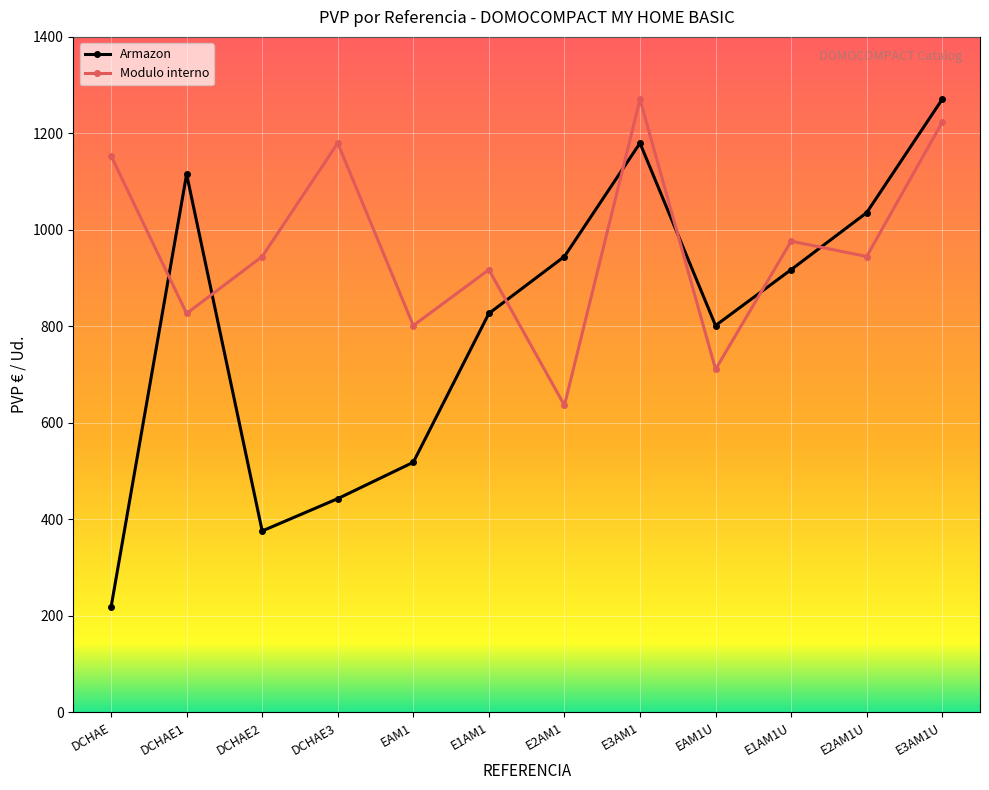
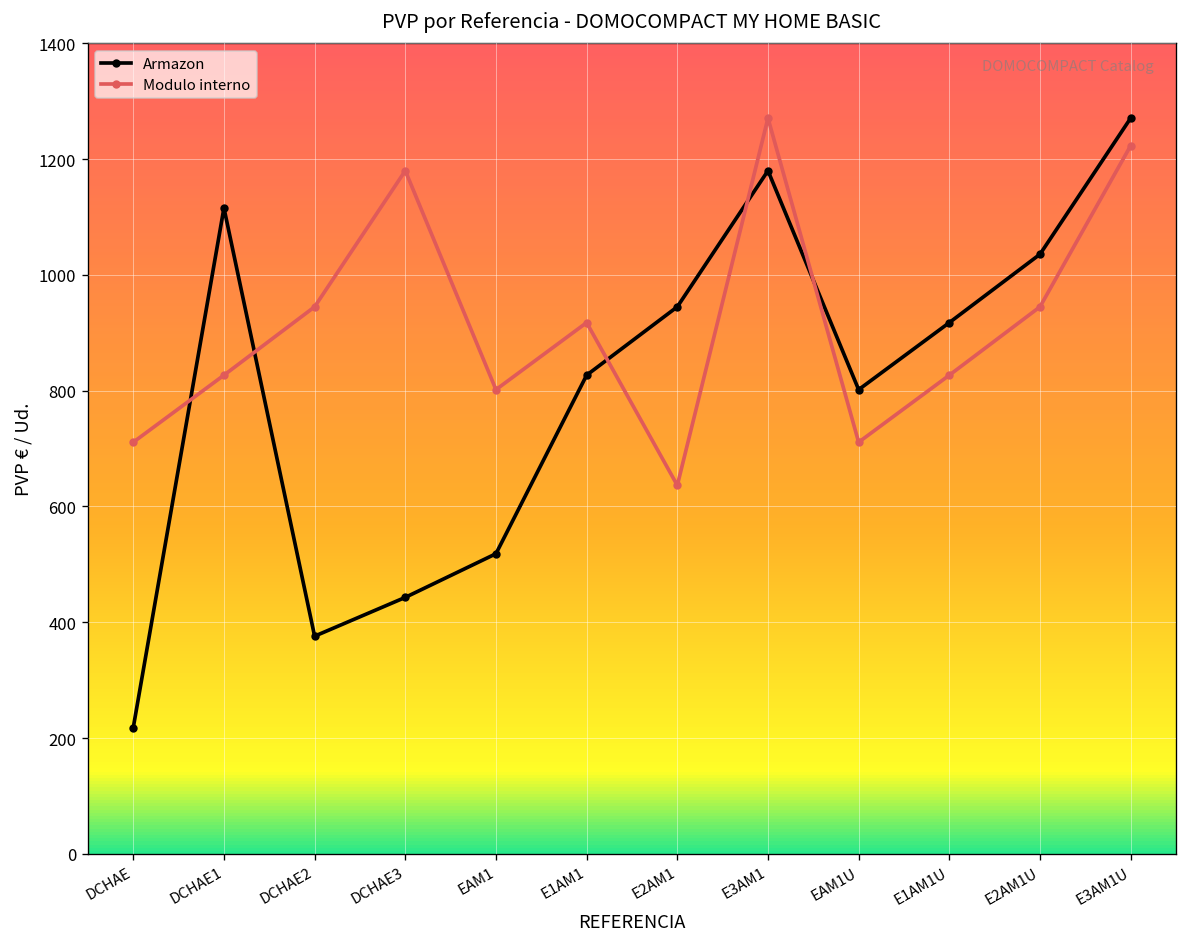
  {
    "Armazon": {
      "DCHAE": 220,
      "DCHAE1": 1120,
      "DCHAE2": 380,
      "DCHAE3": 440,
      "EAM1": 520,
      "E1AM1": 830,
      "E2AM1": 940,
      "E3AM1": 1180,
      "EAM1U": 800,
      "E1AM1U": 920,
      "E2AM1U": 1040,
      "E3AM1U": 1270
    },
    "Modulo interno": {
-     "DCHAE": 1150,
+     "DCHAE": 710,
      "DCHAE1": 830,
      "DCHAE2": 940,
      "DCHAE3": 1180,
      "EAM1": 800,
      "E1AM1": 920,
      "E2AM1": 640,
      "E3AM1": 1270,
      "EAM1U": 710,
-     "E1AM1U": 980,
+     "E1AM1U": 830,
      "E2AM1U": 940,
      "E3AM1U": 1220
    }
  }
